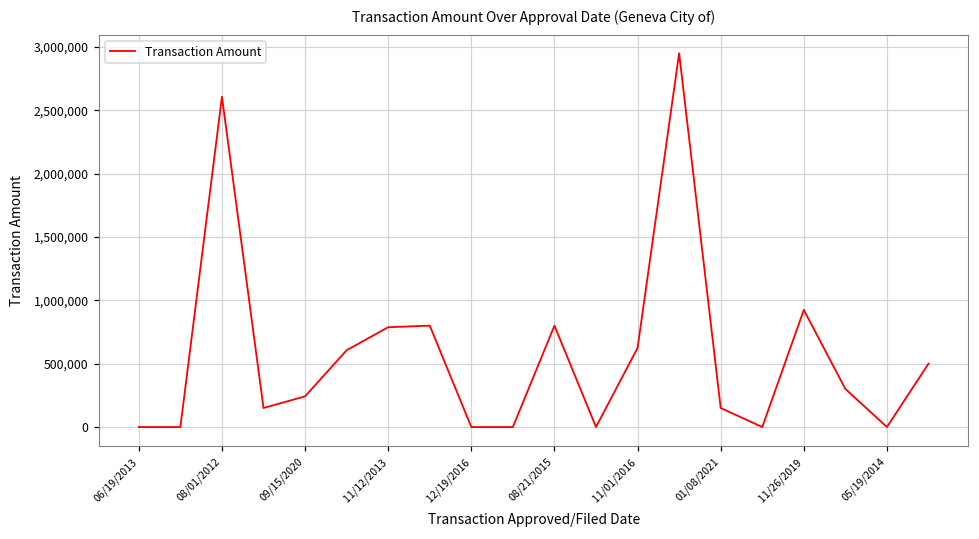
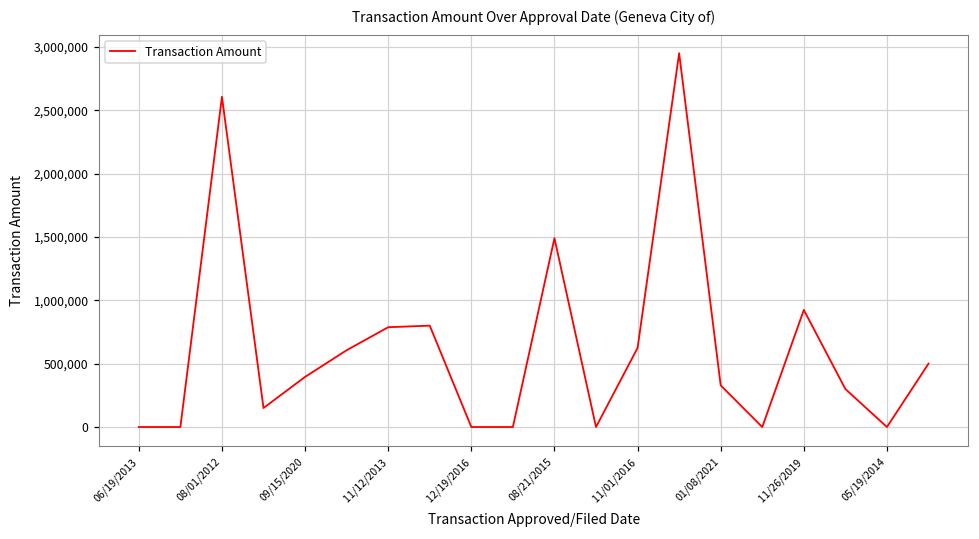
  {
    "06/19/2013": "0",
    "08/01/2012": "2,610,000",
-   "09/15/2020": "240,000",
+   "09/15/2020": "400,000",
    "11/12/2013": "790,000",
    "12/19/2016": "0",
-   "08/21/2015": "800,000",
+   "08/21/2015": "1,490,000",
    "11/01/2016": "620,000",
-   "01/08/2021": "150,000",
+   "01/08/2021": "330,000",
    "11/26/2019": "920,000",
    "05/19/2014": "0"
  }
